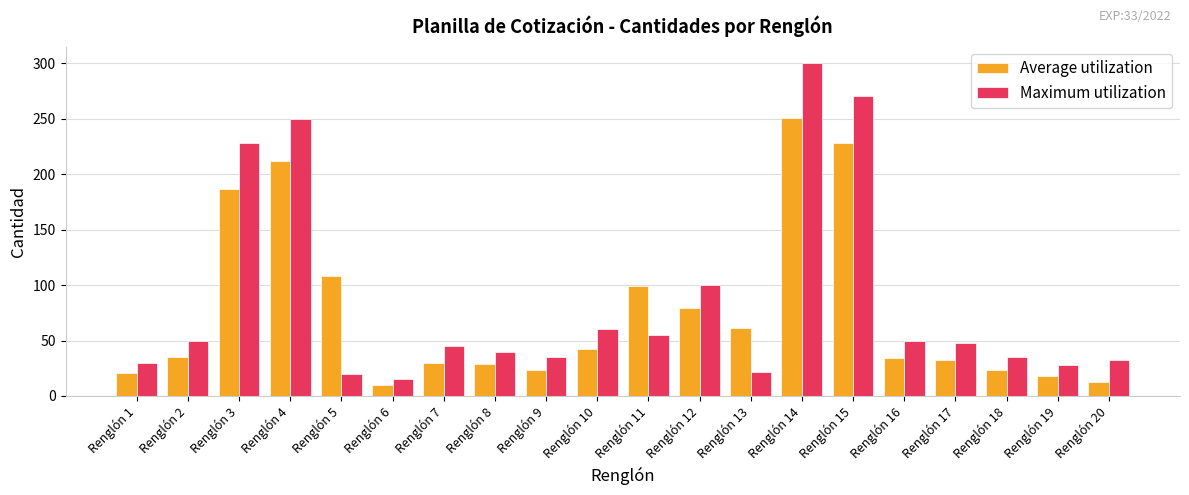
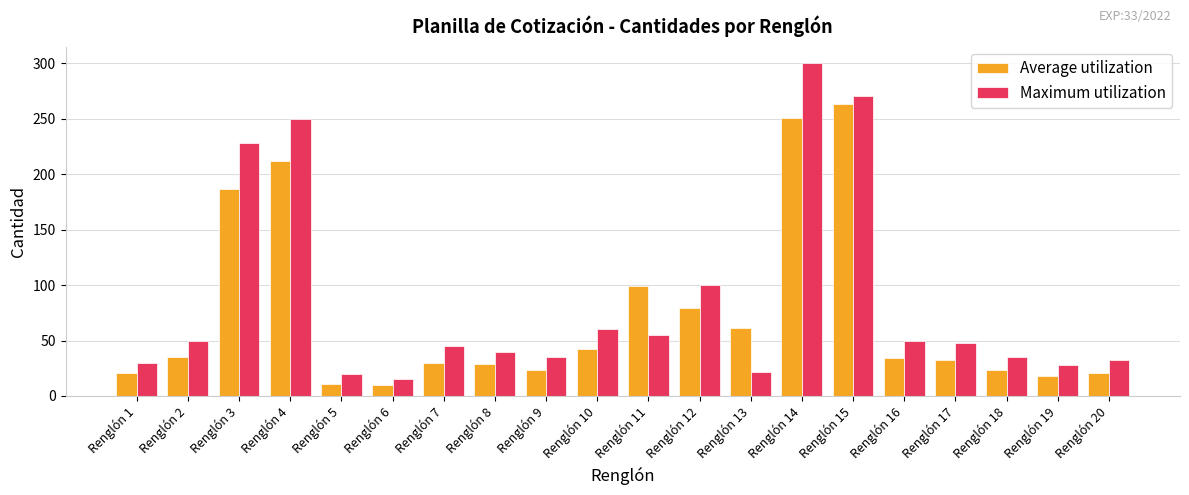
  {
    "Average utilization": {
      "Renglón 1": 21,
      "Renglón 2": 35,
      "Renglón 3": 187,
      "Renglón 4": 212,
-     "Renglón 5": 108,
+     "Renglón 5": 11,
      "Renglón 6": 10,
      "Renglón 7": 30,
      "Renglón 8": 29,
      "Renglón 9": 23,
      "Renglón 10": 42,
      "Renglón 11": 99,
      "Renglón 12": 79,
      "Renglón 13": 61,
      "Renglón 14": 251,
-     "Renglón 15": 228,
+     "Renglón 15": 263,
      "Renglón 16": 34,
      "Renglón 17": 32,
      "Renglón 18": 23,
      "Renglón 19": 18,
-     "Renglón 20": 13
+     "Renglón 20": 21
    },
    "Maximum utilization": {
      "Renglón 1": 30,
      "Renglón 2": 50,
      "Renglón 3": 228,
      "Renglón 4": 250,
      "Renglón 5": 20,
      "Renglón 6": 15,
      "Renglón 7": 45,
      "Renglón 8": 40,
      "Renglón 9": 35,
      "Renglón 10": 60,
      "Renglón 11": 55,
      "Renglón 12": 100,
      "Renglón 13": 22,
      "Renglón 14": 300,
      "Renglón 15": 270,
      "Renglón 16": 50,
      "Renglón 17": 48,
      "Renglón 18": 35,
      "Renglón 19": 28,
      "Renglón 20": 32
    }
  }
